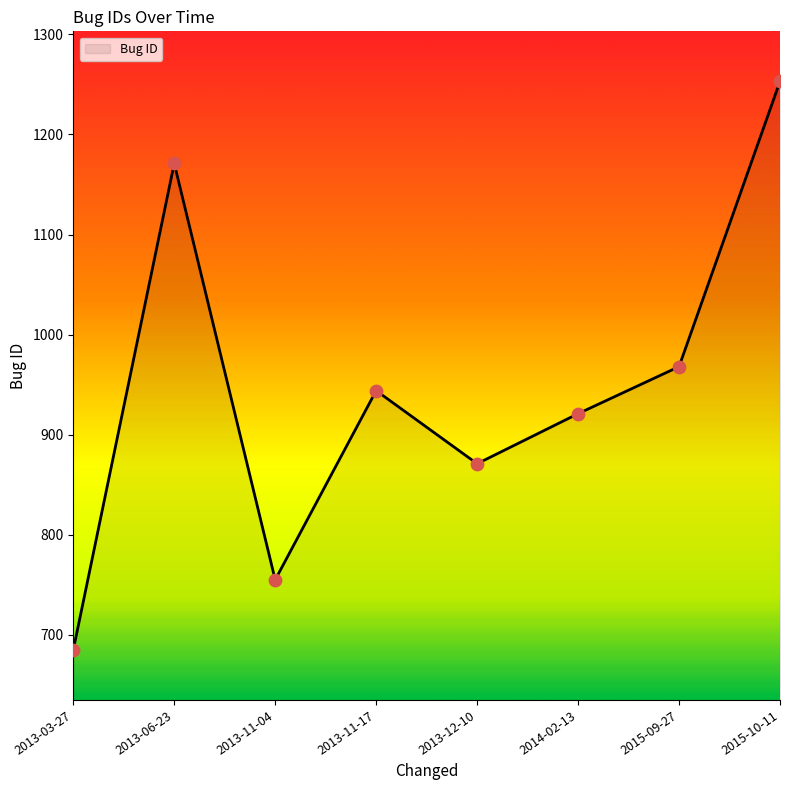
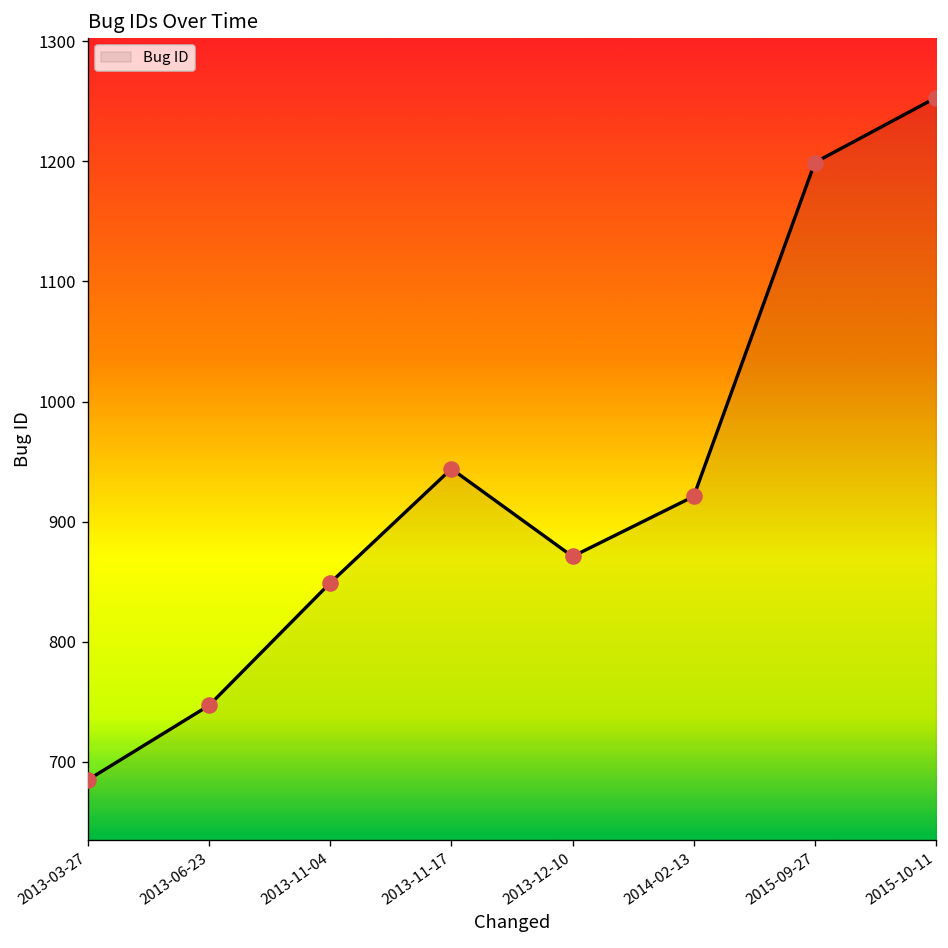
  {
    "2013-03-27": 685,
-   "2013-06-23": 1171,
-   "2013-11-04": 755,
+   "2013-06-23": 747,
+   "2013-11-04": 849,
    "2013-11-17": 944,
    "2013-12-10": 871,
    "2014-02-13": 921,
-   "2015-09-27": 968,
+   "2015-09-27": 1199,
    "2015-10-11": 1253
  }
